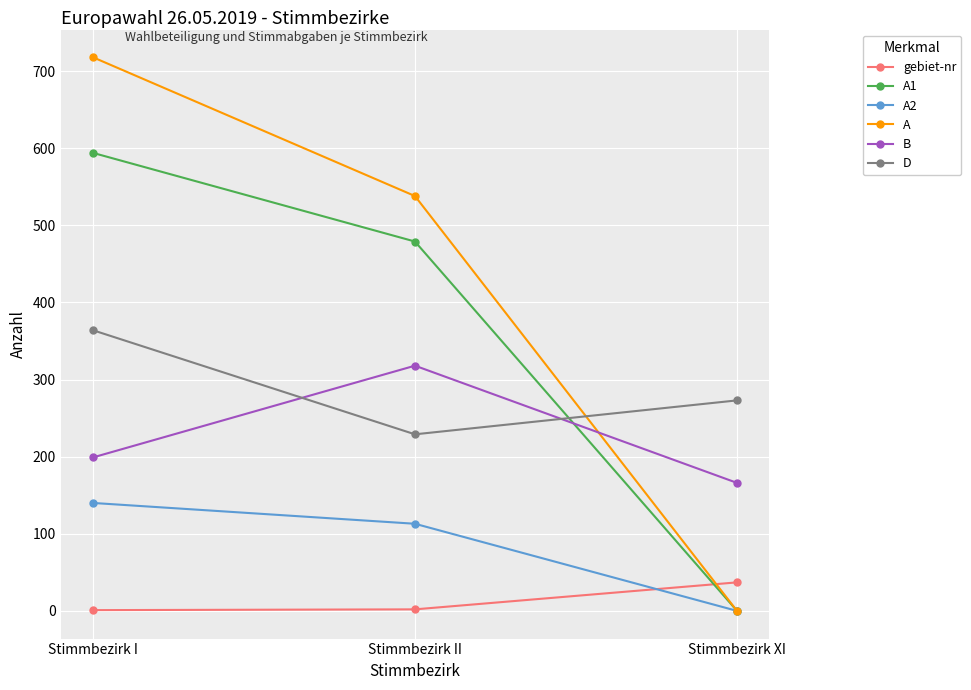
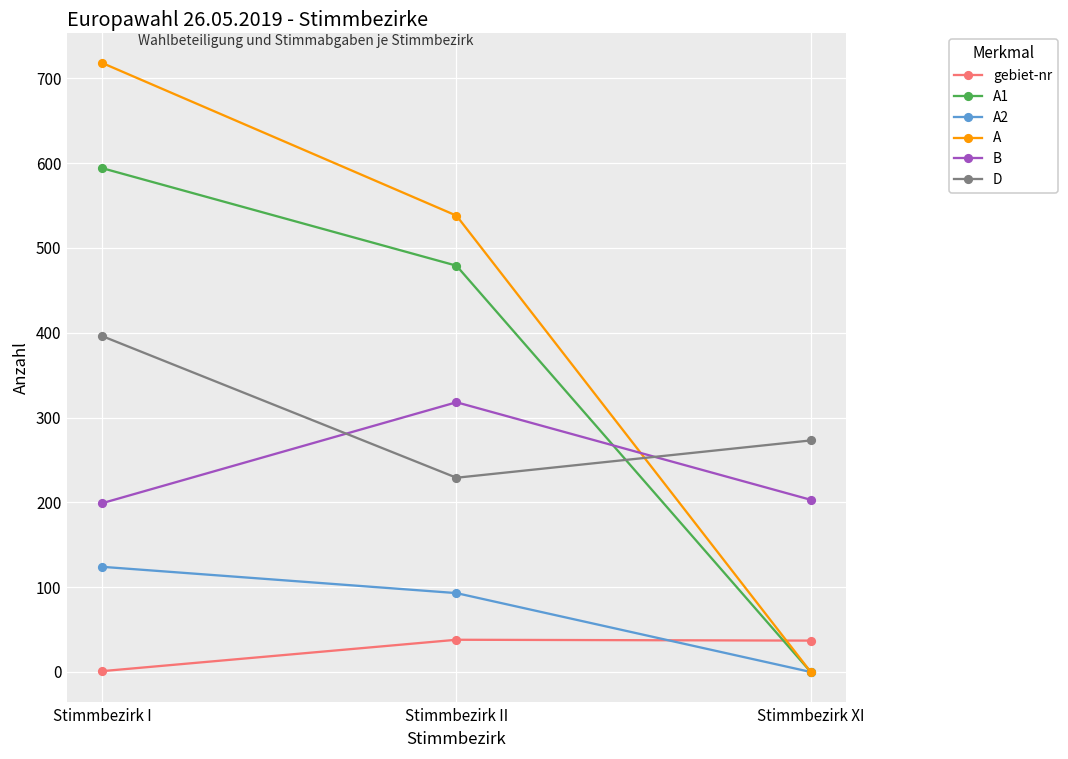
  {
    "gebiet-nr": {
      "Stimmbezirk I": 0,
-     "Stimmbezirk II": 0,
+     "Stimmbezirk II": 40,
      "Stimmbezirk XI": 40
    },
    "A1": {
      "Stimmbezirk I": 590,
      "Stimmbezirk II": 480
    },
    "A2": {
-     "Stimmbezirk I": 140,
-     "Stimmbezirk II": 110
+     "Stimmbezirk I": 120,
+     "Stimmbezirk II": 90
    },
    "A": {
      "Stimmbezirk I": 720,
      "Stimmbezirk II": 540
    },
    "B": {
      "Stimmbezirk I": 200,
      "Stimmbezirk II": 320,
-     "Stimmbezirk XI": 170
+     "Stimmbezirk XI": 200
    },
    "D": {
-     "Stimmbezirk I": 360,
+     "Stimmbezirk I": 400,
      "Stimmbezirk II": 230,
      "Stimmbezirk XI": 270
    }
  }
